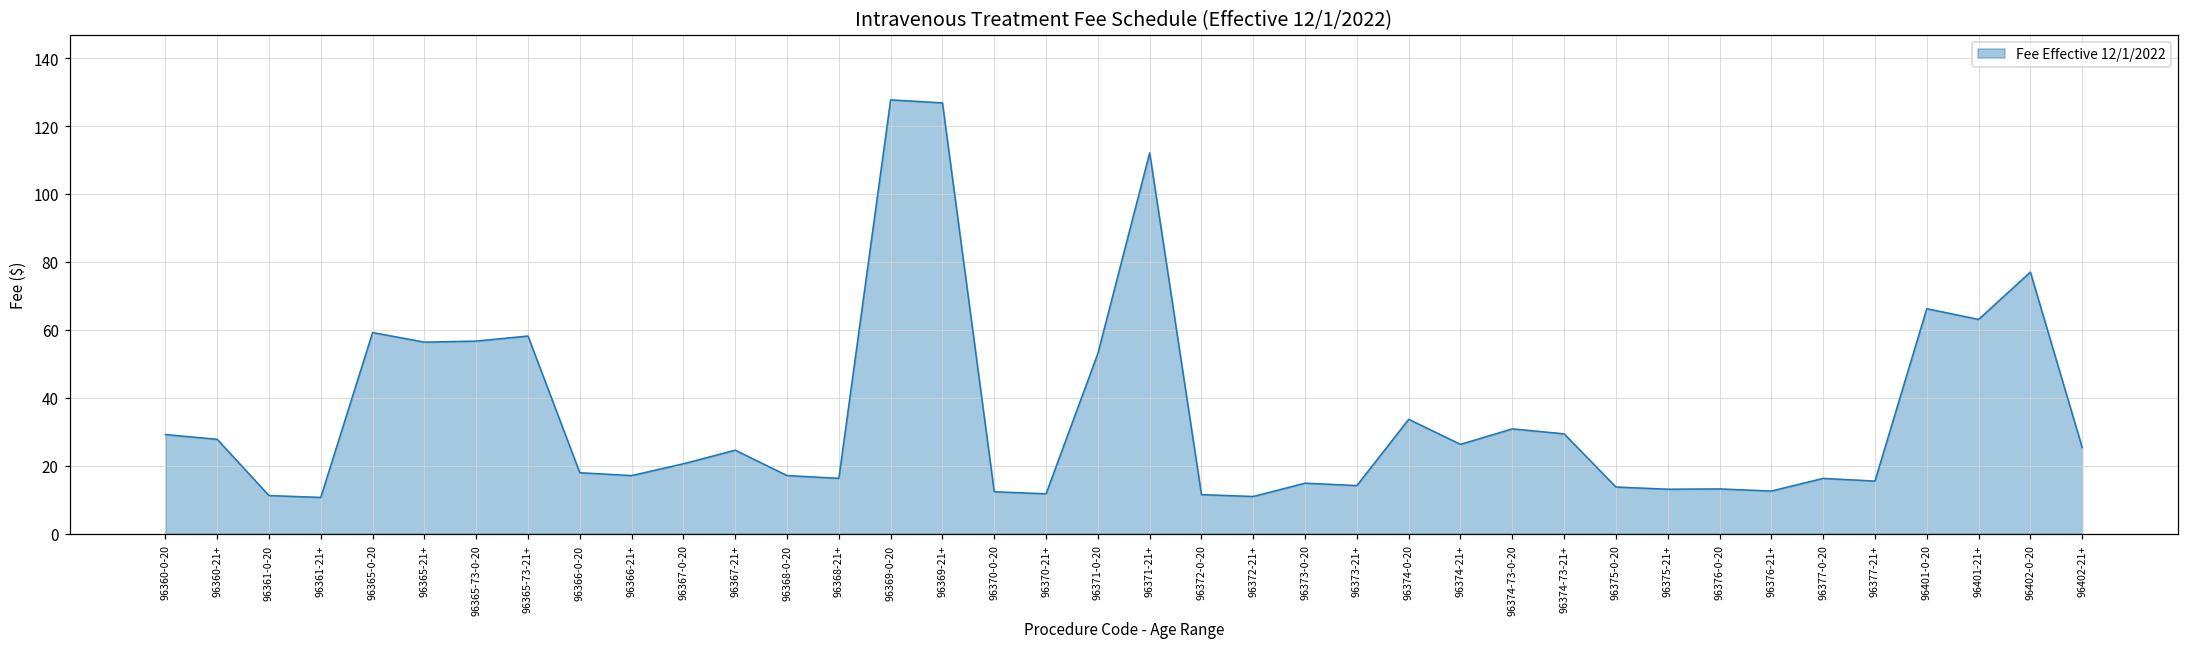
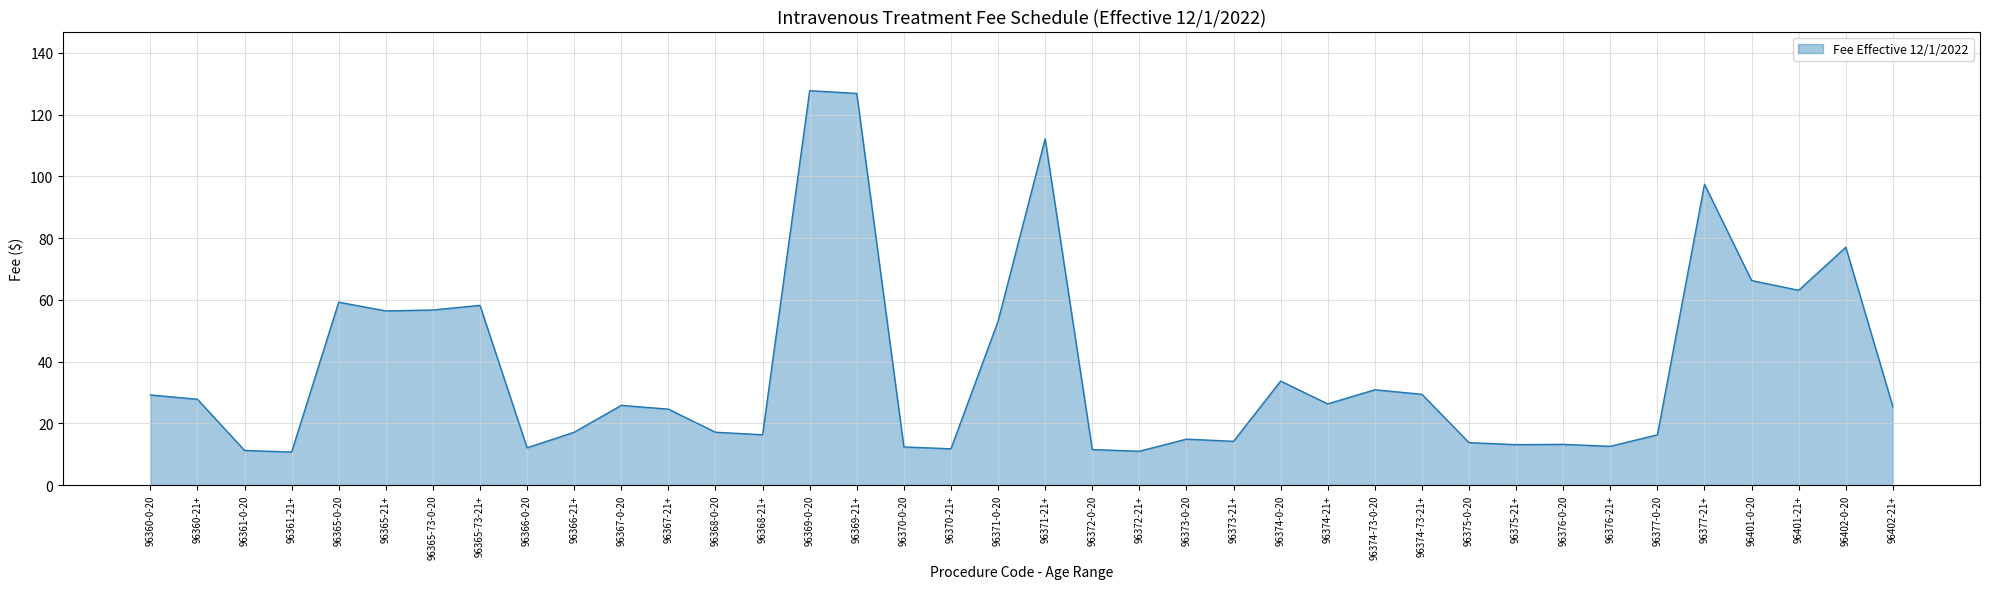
  {
    "96360-0-20": 29,
    "96360-21+": 28,
    "96361-0-20": 11,
    "96361-21+": 11,
    "96365-0-20": 59,
    "96365-21+": 56,
    "96365-73-0-20": 57,
    "96365-73-21+": 58,
-   "96366-0-20": 18,
+   "96366-0-20": 12,
    "96366-21+": 17,
-   "96367-0-20": 21,
+   "96367-0-20": 26,
    "96367-21+": 25,
    "96368-0-20": 17,
    "96368-21+": 16,
    "96369-0-20": 128,
    "96369-21+": 127,
    "96370-0-20": 12,
    "96370-21+": 12,
    "96371-0-20": 53,
    "96371-21+": 112,
    "96372-0-20": 12,
    "96372-21+": 11,
    "96373-0-20": 15,
    "96373-21+": 14,
    "96374-0-20": 34,
    "96374-21+": 26,
    "96374-73-0-20": 31,
    "96374-73-21+": 29,
    "96375-0-20": 14,
    "96375-21+": 13,
    "96376-0-20": 13,
    "96376-21+": 13,
    "96377-0-20": 16,
-   "96377-21+": 16,
+   "96377-21+": 97,
    "96401-0-20": 66,
    "96401-21+": 63,
    "96402-0-20": 77,
    "96402-21+": 25
  }
